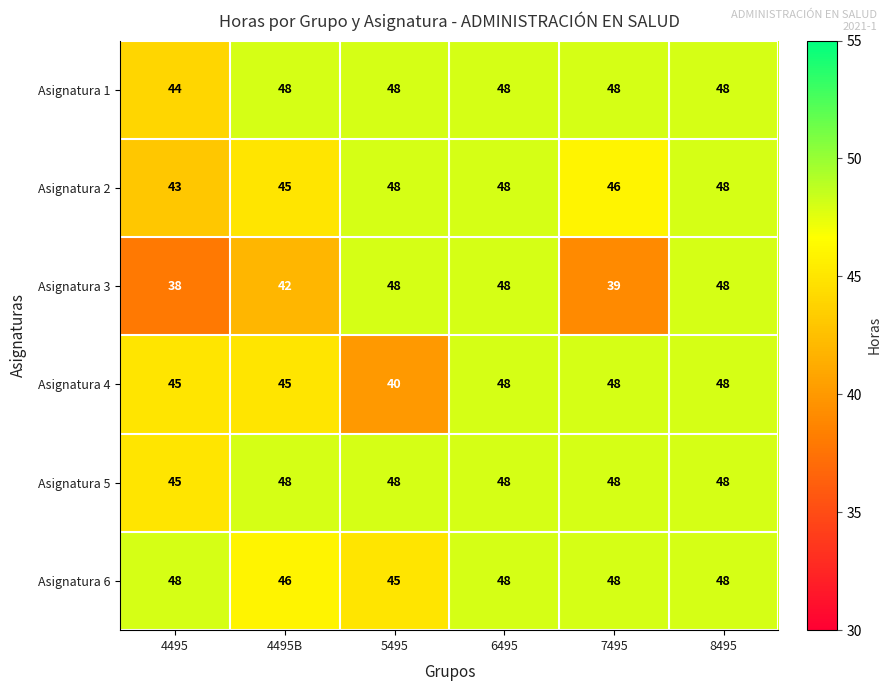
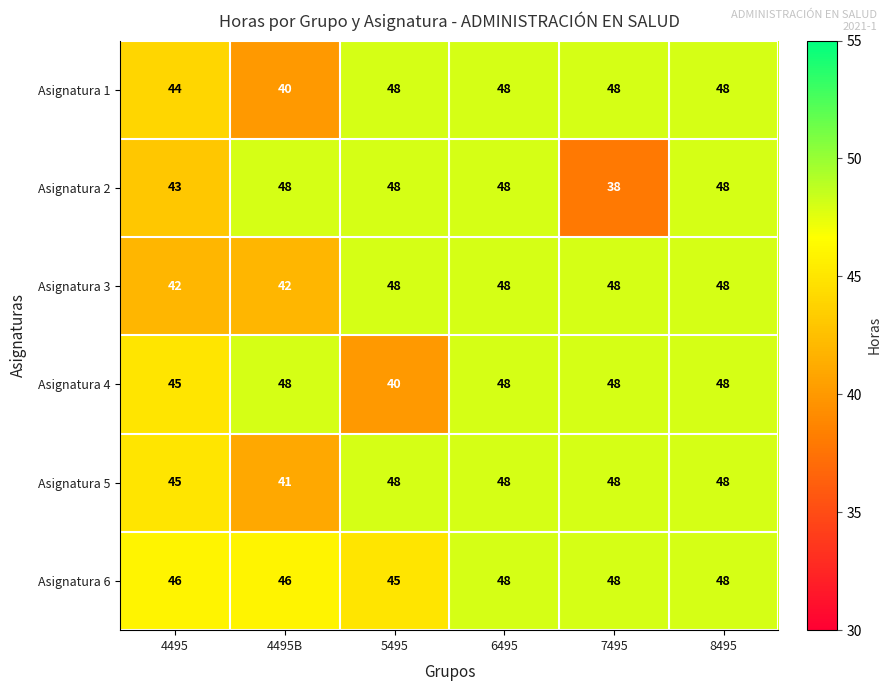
  {
    "Asignatura 1": {
      "4495": 44,
-     "4495B": 48,
+     "4495B": 40,
      "5495": 48,
      "6495": 48,
      "7495": 48,
      "8495": 48
    },
    "Asignatura 2": {
      "4495": 43,
-     "4495B": 45,
+     "4495B": 48,
      "5495": 48,
      "6495": 48,
-     "7495": 46,
+     "7495": 38,
      "8495": 48
    },
    "Asignatura 3": {
-     "4495": 38,
+     "4495": 42,
      "4495B": 42,
      "5495": 48,
      "6495": 48,
-     "7495": 39,
+     "7495": 48,
      "8495": 48
    },
    "Asignatura 4": {
      "4495": 45,
-     "4495B": 45,
+     "4495B": 48,
      "5495": 40,
      "6495": 48,
      "7495": 48,
      "8495": 48
    },
    "Asignatura 5": {
      "4495": 45,
-     "4495B": 48,
+     "4495B": 41,
      "5495": 48,
      "6495": 48,
      "7495": 48,
      "8495": 48
    },
    "Asignatura 6": {
-     "4495": 48,
+     "4495": 46,
      "4495B": 46,
      "5495": 45,
      "6495": 48,
      "7495": 48,
      "8495": 48
    }
  }
